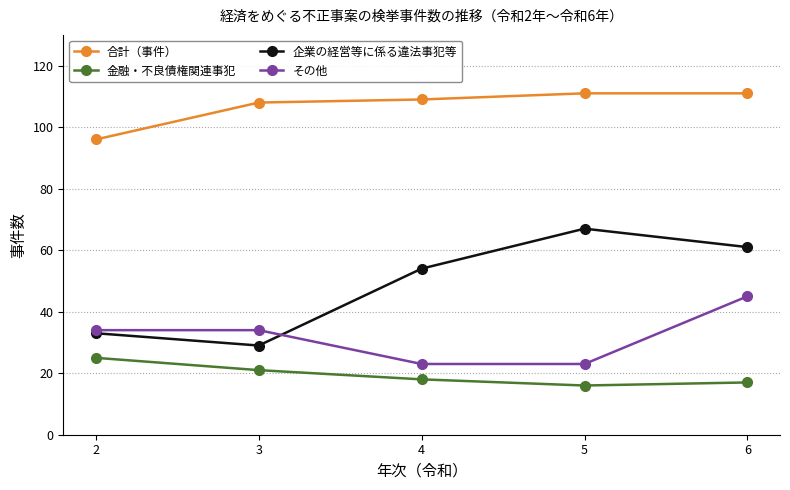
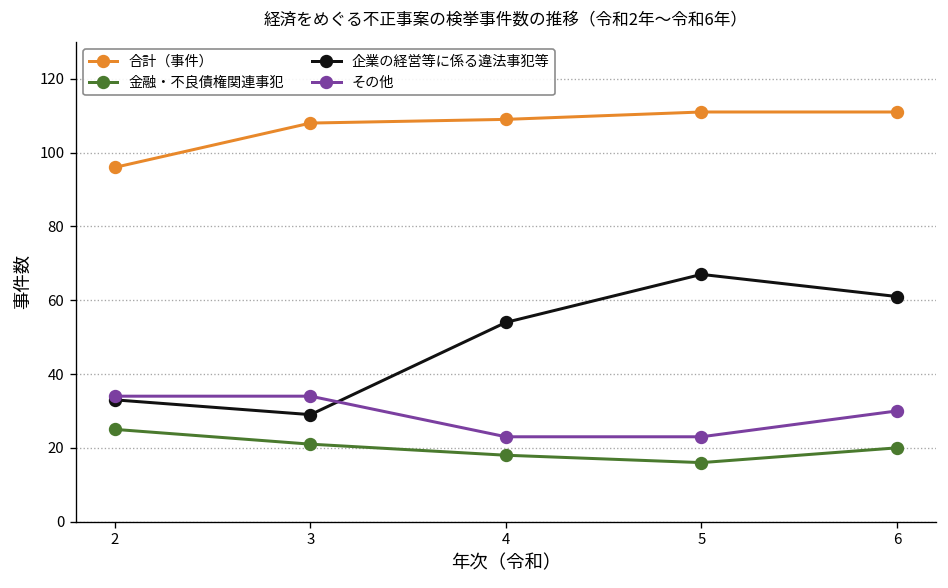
  {
    "合計（事件）": {
      "2": 96,
      "3": 108,
      "4": 109,
      "5": 111,
      "6": 111
    },
    "金融・不良債権関連事犯": {
      "2": 25,
      "3": 21,
      "4": 18,
      "5": 16,
-     "6": 17
+     "6": 20
    },
    "企業の経営等に係る違法事犯等": {
      "2": 33,
      "3": 29,
      "4": 54,
      "5": 67,
      "6": 61
    },
    "その他": {
      "2": 34,
      "3": 34,
      "4": 23,
      "5": 23,
-     "6": 45
+     "6": 30
    }
  }
